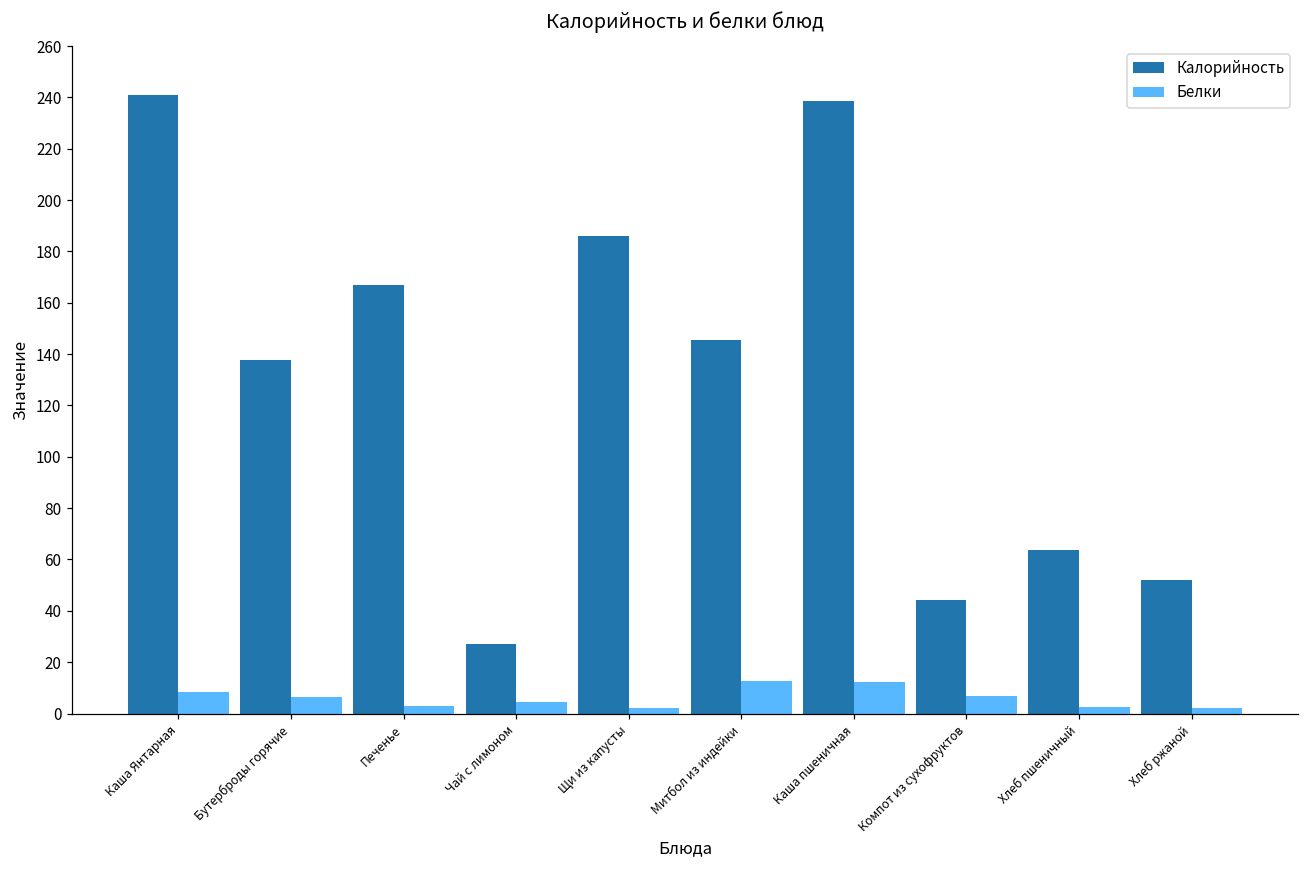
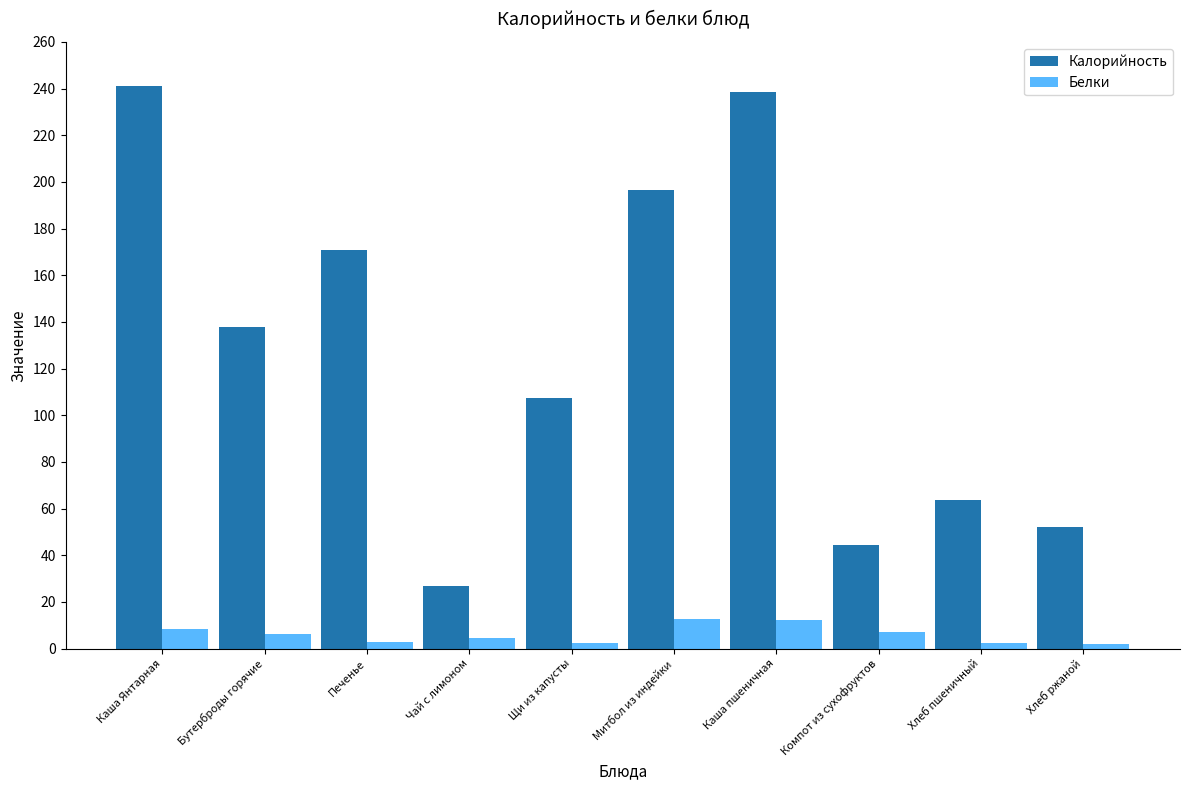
  {
    "Калорийность": {
      "Каша Янтарная": 241,
      "Бутерброды горячие": 138,
-     "Печенье": 167,
+     "Печенье": 171,
      "Чай с лимоном": 27,
-     "Щи из капусты": 186,
-     "Митбол из индейки": 146,
+     "Щи из капусты": 107,
+     "Митбол из индейки": 196,
      "Каша пшеничная": 239,
      "Компот из сухофруктов": 44,
      "Хлеб пшеничный": 64,
      "Хлеб ржаной": 52
    },
    "Белки": {
      "Каша Янтарная": 8,
      "Бутерброды горячие": 6,
      "Печенье": 3,
      "Чай с лимоном": 5,
      "Щи из капусты": 2,
      "Митбол из индейки": 13,
      "Каша пшеничная": 12,
      "Компот из сухофруктов": 7,
      "Хлеб пшеничный": 2,
      "Хлеб ржаной": 2
    }
  }
